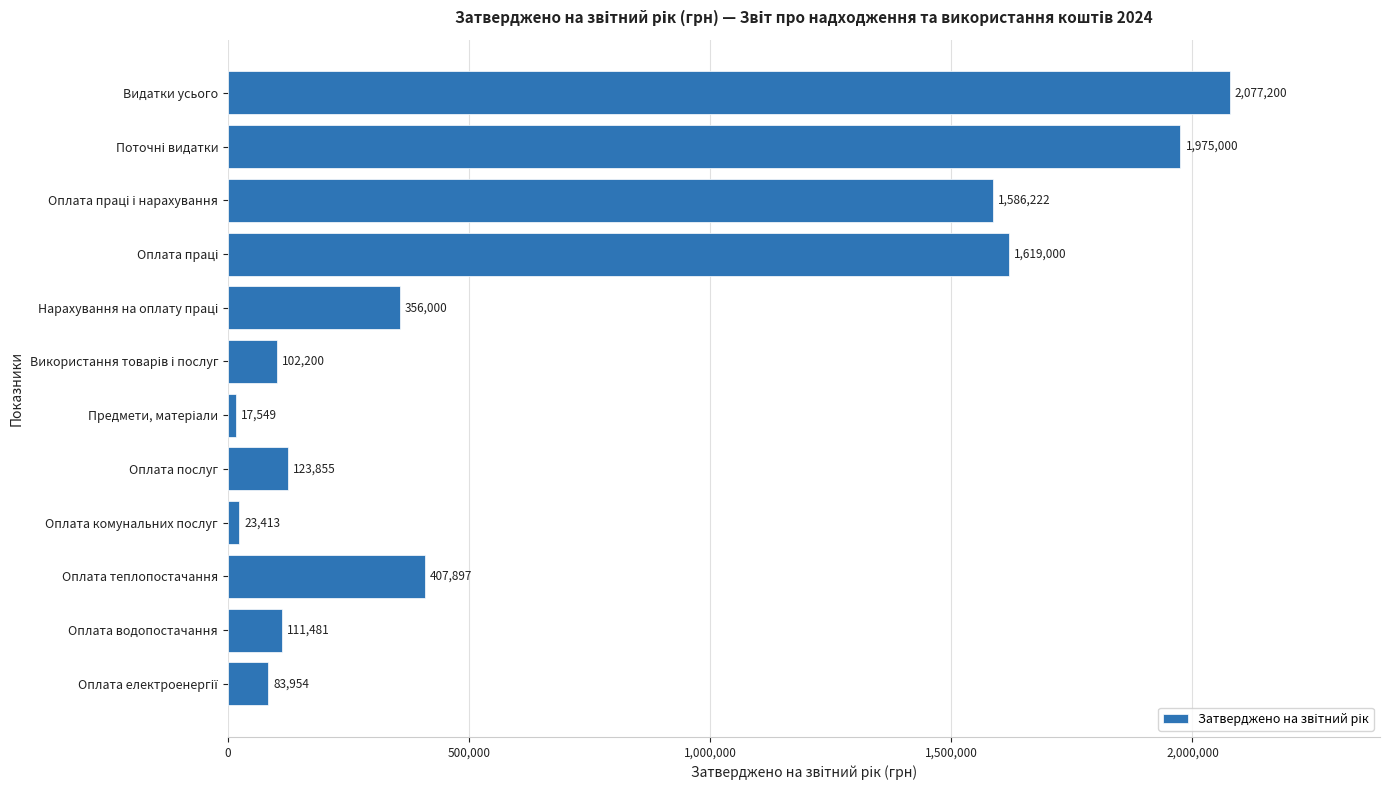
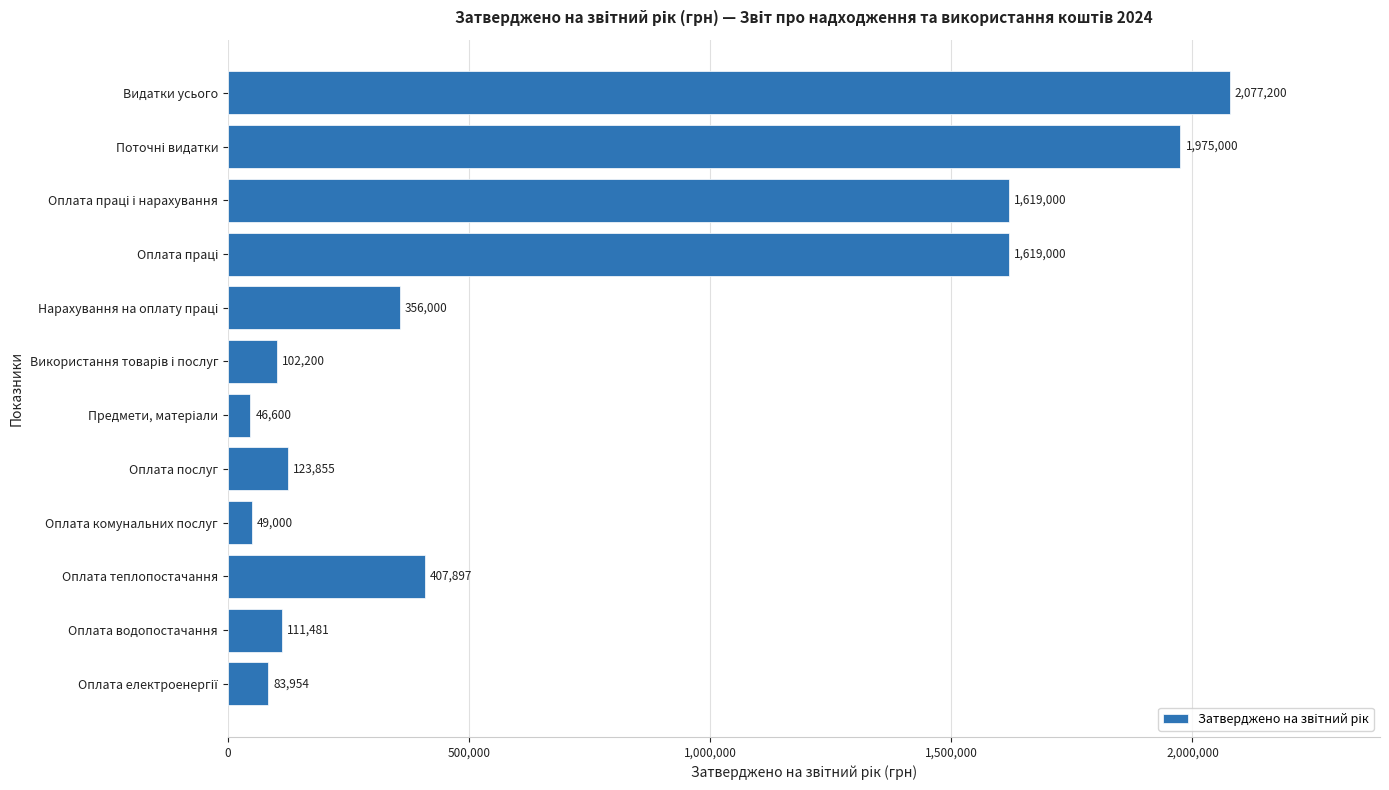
  {
    "Видатки усього": "2,077,200",
    "Поточні видатки": "1,975,000",
-   "Оплата праці і нарахування": "1,586,222",
+   "Оплата праці і нарахування": "1,619,000",
    "Оплата праці": "1,619,000",
    "Нарахування на оплату праці": "356,000",
    "Використання товарів і послуг": "102,200",
-   "Предмети, матеріали": "17,549",
+   "Предмети, матеріали": "46,600",
    "Оплата послуг": "123,855",
-   "Оплата комунальних послуг": "23,413",
+   "Оплата комунальних послуг": "49,000",
    "Оплата теплопостачання": "407,897",
    "Оплата водопостачання": "111,481",
    "Оплата електроенергії": "83,954"
  }
